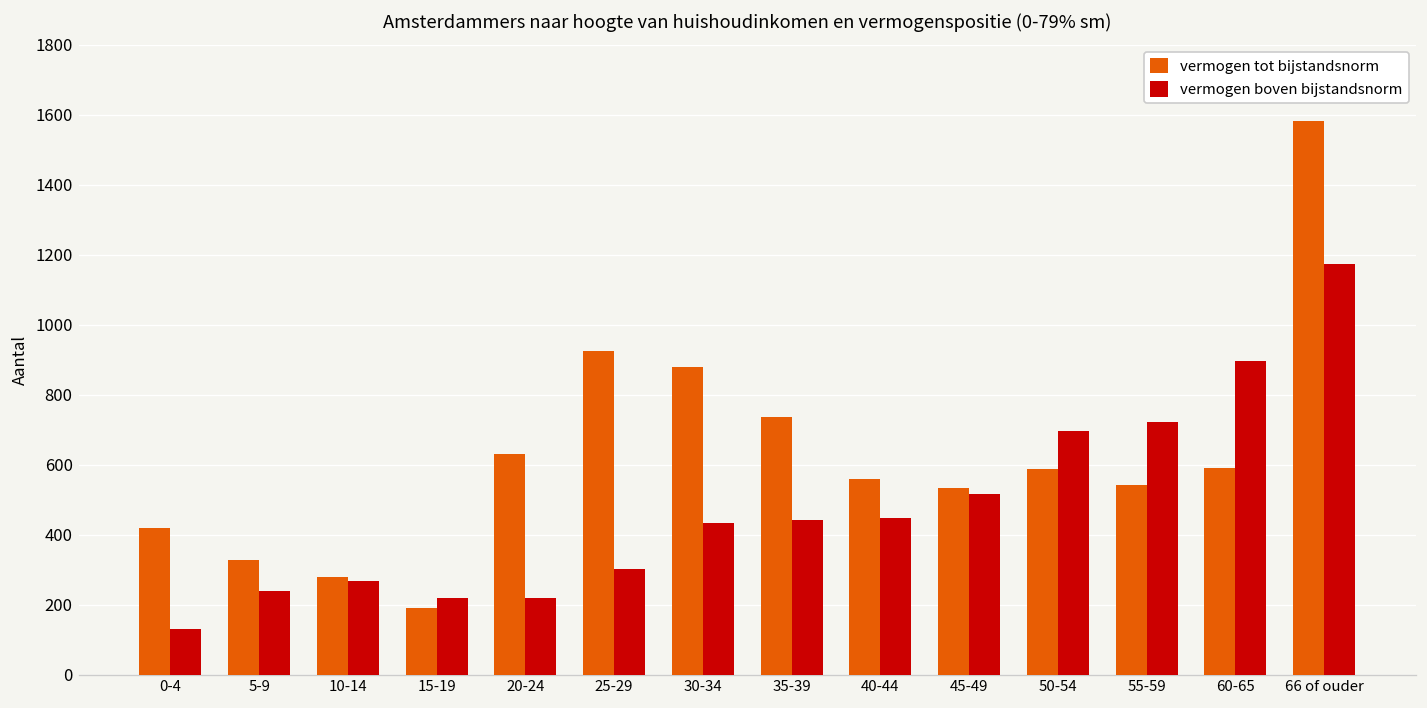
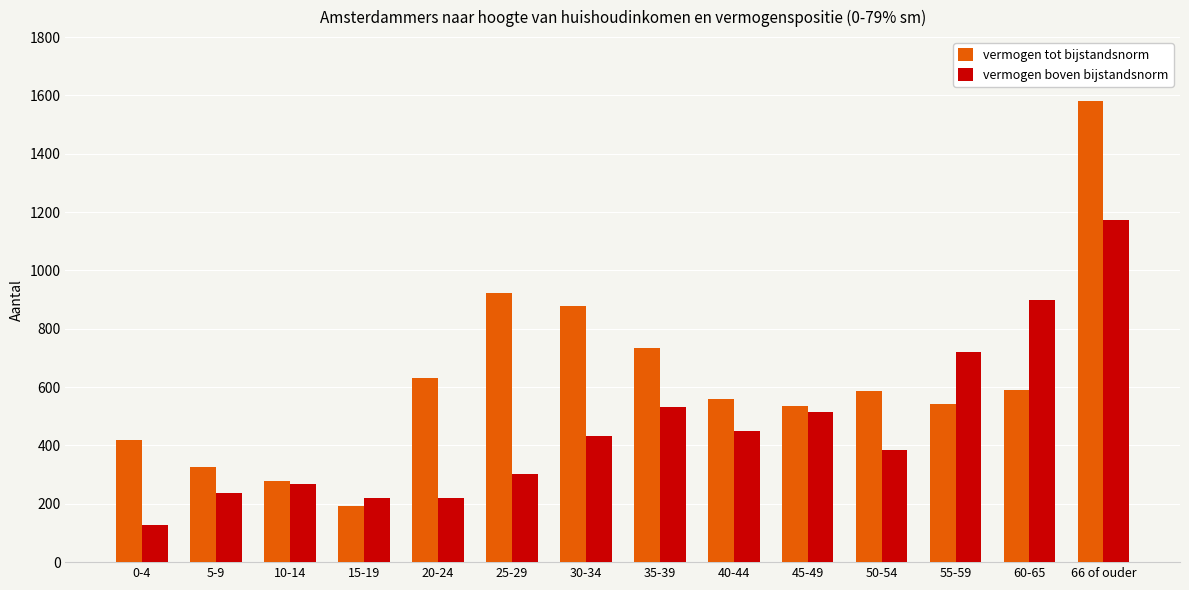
  {
    "vermogen tot bijstandsnorm": {
      "0-4": 420,
      "5-9": 330,
      "10-14": 280,
      "15-19": 190,
      "20-24": 630,
      "25-29": 920,
      "30-34": 880,
      "35-39": 740,
      "40-44": 560,
      "45-49": 530,
      "50-54": 590,
      "55-59": 540,
      "60-65": 590,
      "66 of ouder": 1580
    },
    "vermogen boven bijstandsnorm": {
      "0-4": 130,
      "5-9": 240,
      "10-14": 270,
      "15-19": 220,
      "20-24": 220,
      "25-29": 300,
      "30-34": 430,
-     "35-39": 440,
+     "35-39": 530,
      "40-44": 450,
      "45-49": 520,
-     "50-54": 700,
+     "50-54": 380,
      "55-59": 720,
      "60-65": 900,
      "66 of ouder": 1170
    }
  }
